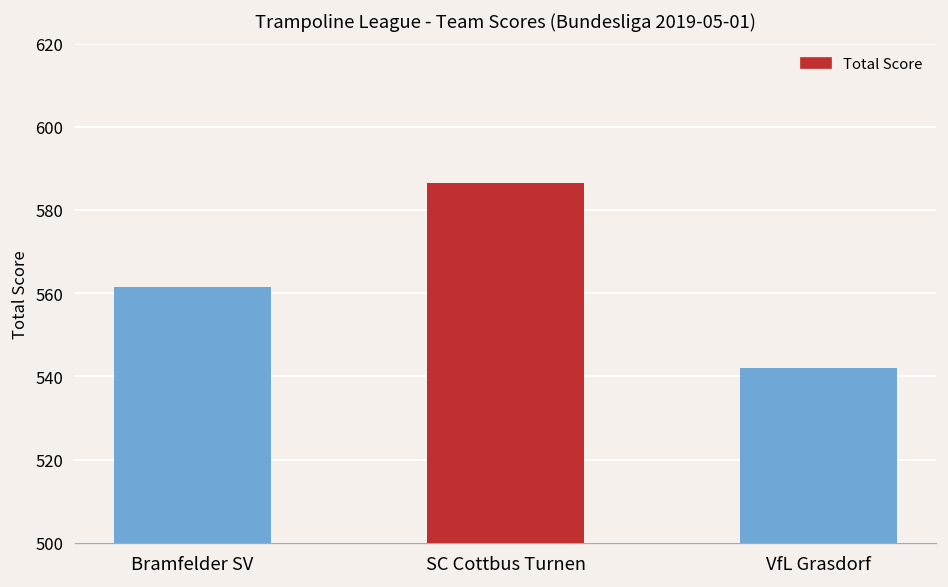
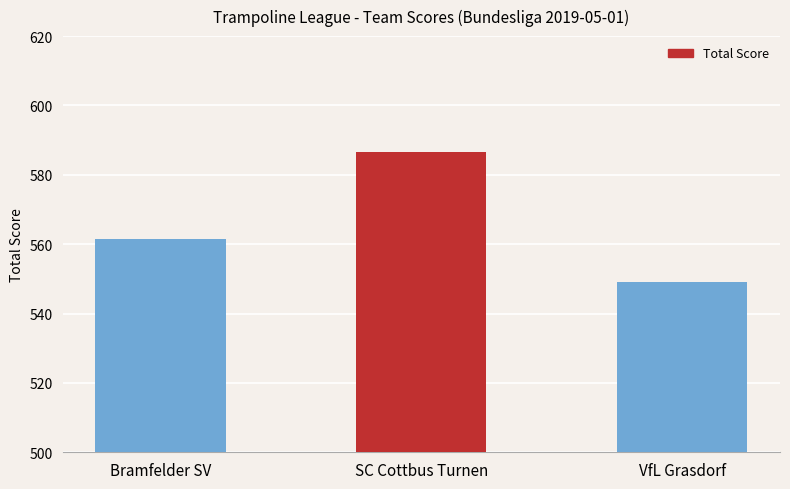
  {
    "Bramfelder SV": 562,
    "SC Cottbus Turnen": 586,
-   "VfL Grasdorf": 542
+   "VfL Grasdorf": 549
  }
